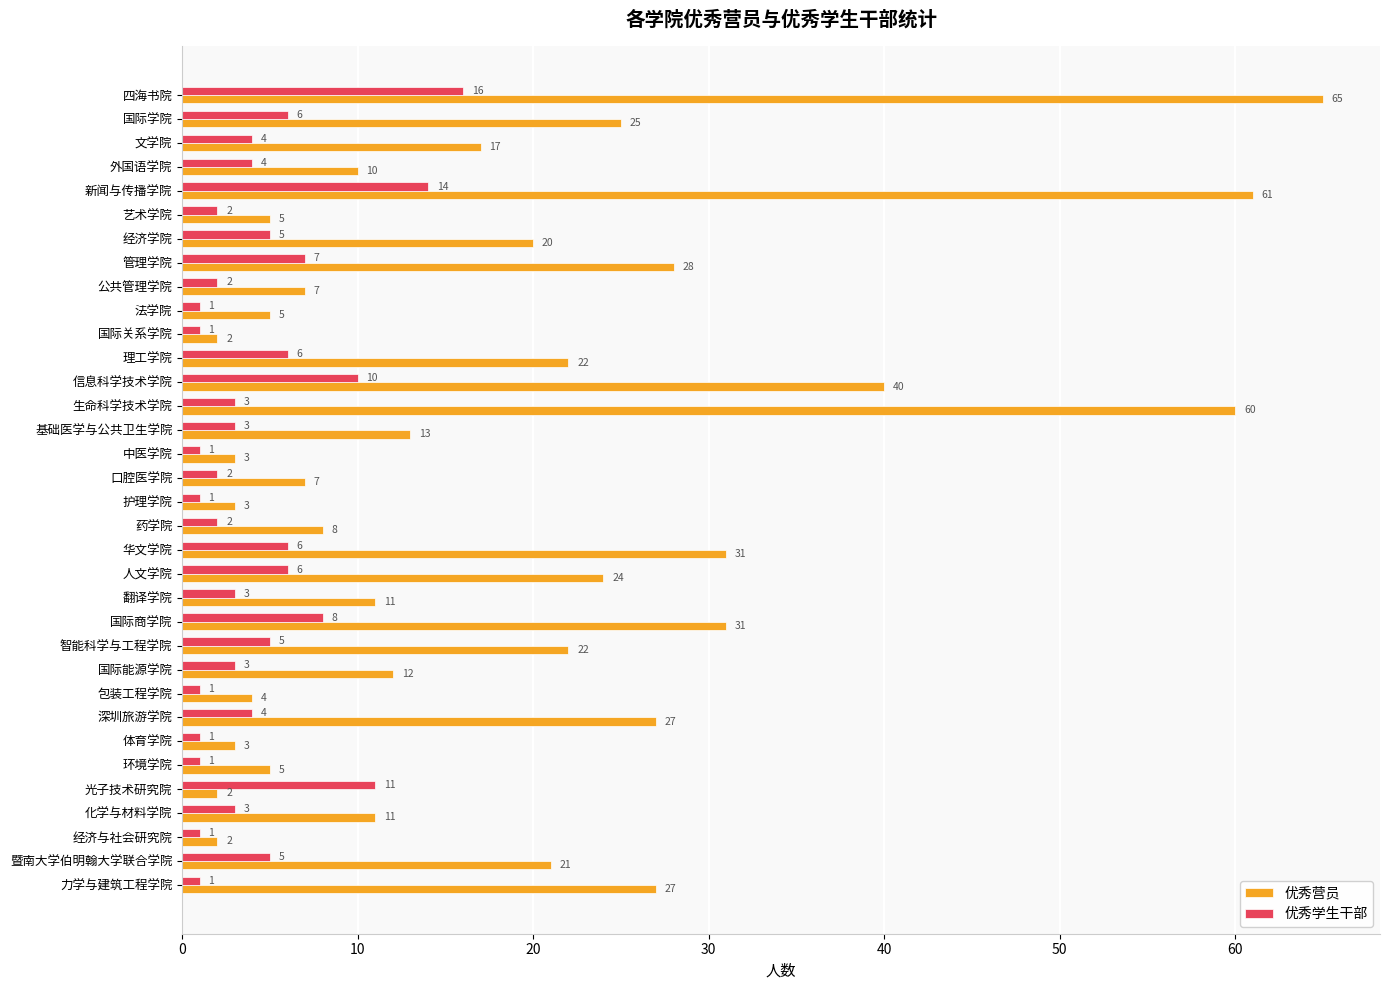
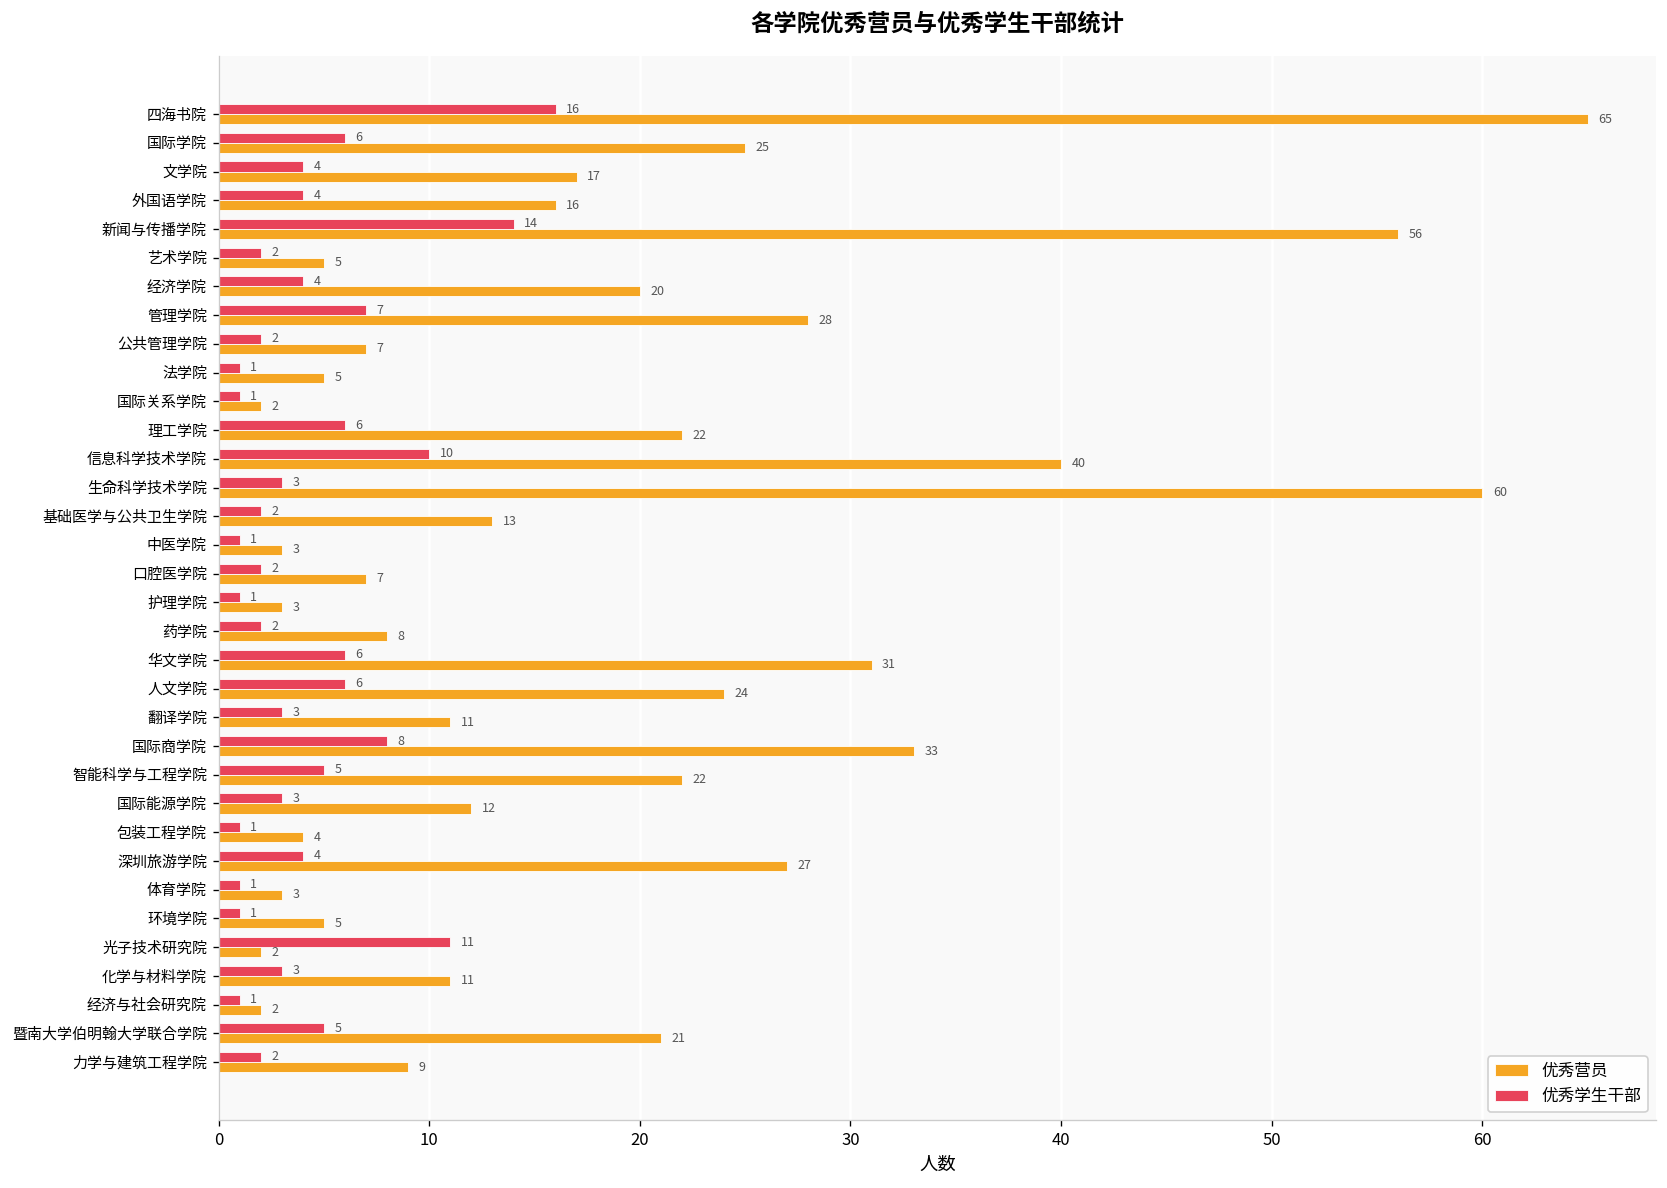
  {
    "优秀营员": {
      "四海书院": 65,
      "国际学院": 25,
      "文学院": 17,
-     "外国语学院": 10,
-     "新闻与传播学院": 61,
+     "外国语学院": 16,
+     "新闻与传播学院": 56,
      "艺术学院": 5,
      "经济学院": 20,
      "管理学院": 28,
      "公共管理学院": 7,
      "法学院": 5,
      "国际关系学院": 2,
      "理工学院": 22,
      "信息科学技术学院": 40,
      "生命科学技术学院": 60,
      "基础医学与公共卫生学院": 13,
      "中医学院": 3,
      "口腔医学院": 7,
      "护理学院": 3,
      "药学院": 8,
      "华文学院": 31,
      "人文学院": 24,
      "翻译学院": 11,
-     "国际商学院": 31,
+     "国际商学院": 33,
      "智能科学与工程学院": 22,
      "国际能源学院": 12,
      "包装工程学院": 4,
      "深圳旅游学院": 27,
      "体育学院": 3,
      "环境学院": 5,
      "光子技术研究院": 2,
      "化学与材料学院": 11,
      "经济与社会研究院": 2,
      "暨南大学伯明翰大学联合学院": 21,
-     "力学与建筑工程学院": 27
+     "力学与建筑工程学院": 9
    },
    "优秀学生干部": {
      "四海书院": 16,
      "国际学院": 6,
      "文学院": 4,
      "外国语学院": 4,
      "新闻与传播学院": 14,
      "艺术学院": 2,
-     "经济学院": 5,
+     "经济学院": 4,
      "管理学院": 7,
      "公共管理学院": 2,
      "法学院": 1,
      "国际关系学院": 1,
      "理工学院": 6,
      "信息科学技术学院": 10,
      "生命科学技术学院": 3,
-     "基础医学与公共卫生学院": 3,
+     "基础医学与公共卫生学院": 2,
      "中医学院": 1,
      "口腔医学院": 2,
      "护理学院": 1,
      "药学院": 2,
      "华文学院": 6,
      "人文学院": 6,
      "翻译学院": 3,
      "国际商学院": 8,
      "智能科学与工程学院": 5,
      "国际能源学院": 3,
      "包装工程学院": 1,
      "深圳旅游学院": 4,
      "体育学院": 1,
      "环境学院": 1,
      "光子技术研究院": 11,
      "化学与材料学院": 3,
      "经济与社会研究院": 1,
      "暨南大学伯明翰大学联合学院": 5,
-     "力学与建筑工程学院": 1
+     "力学与建筑工程学院": 2
    }
  }
